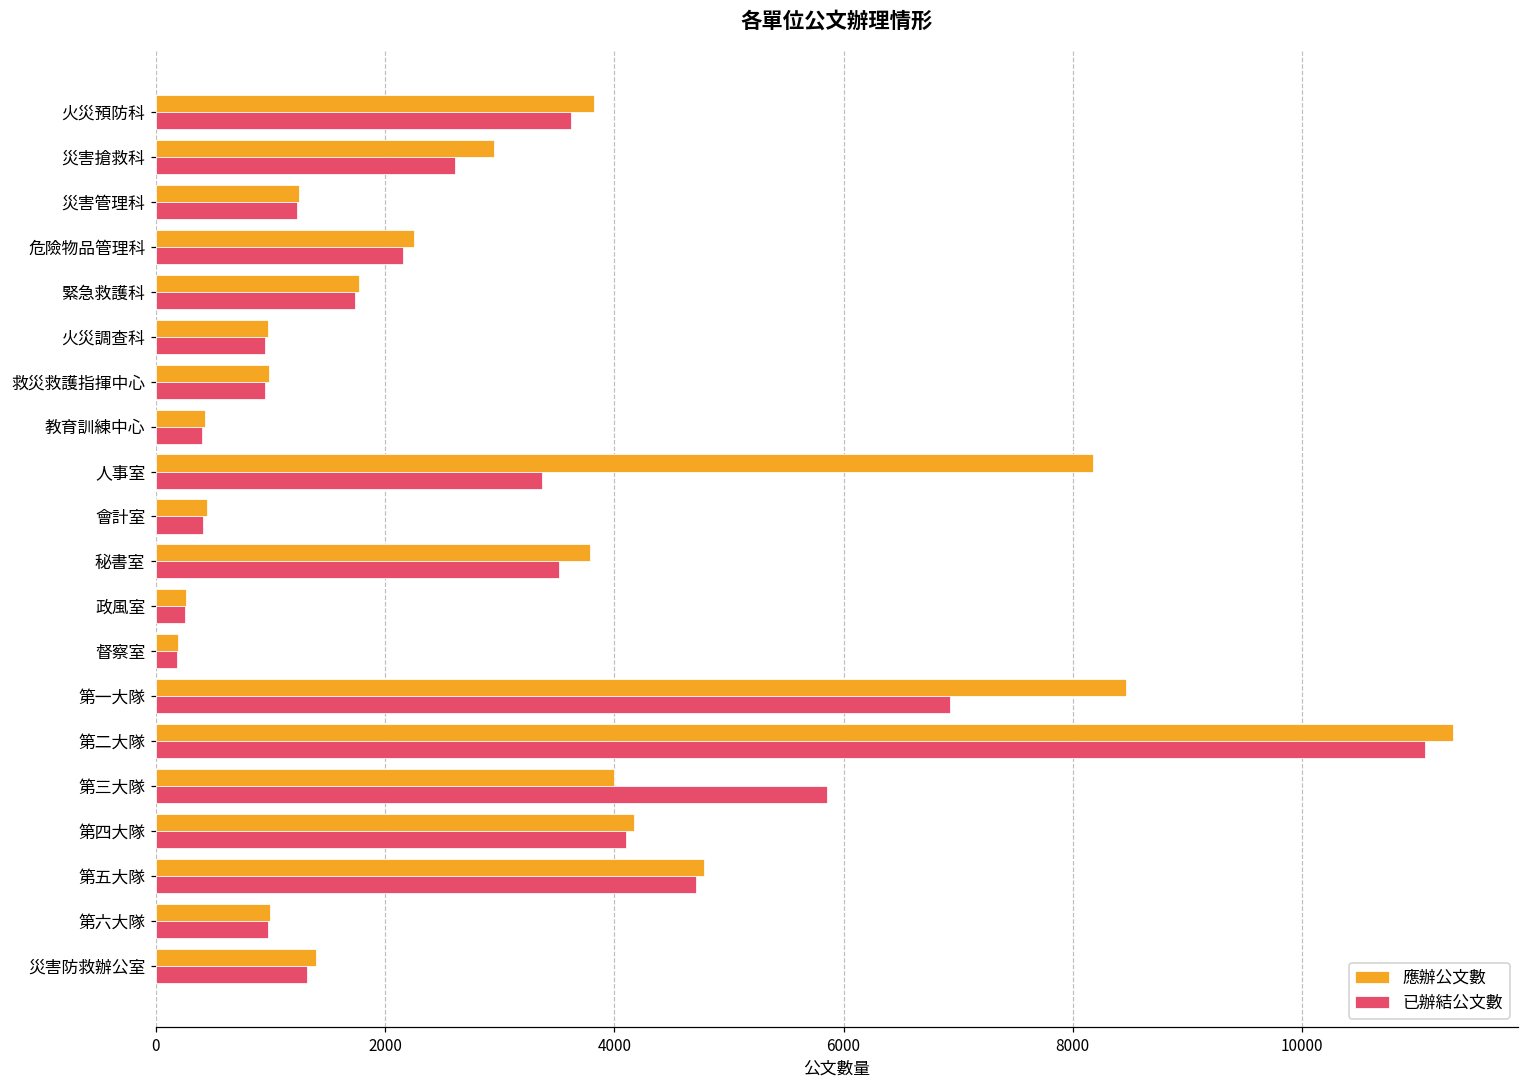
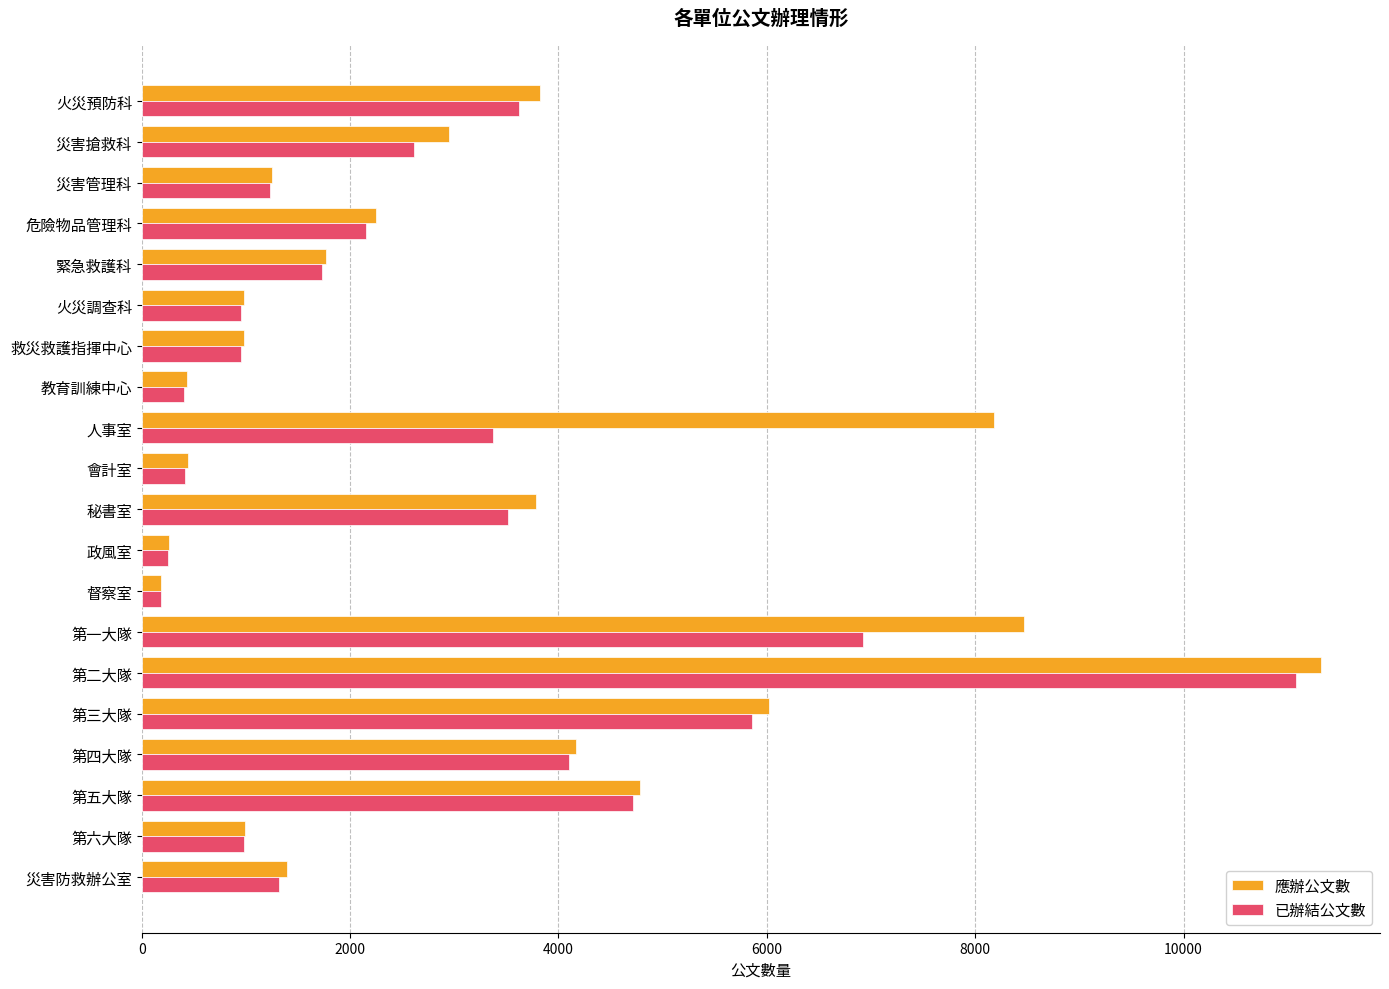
  {
    "應辦公文數": {
      "火災預防科": 3820,
      "災害搶救科": 2950,
      "災害管理科": 1250,
      "危險物品管理科": 2250,
      "緊急救護科": 1770,
      "火災調查科": 980,
      "救災救護指揮中心": 980,
      "教育訓練中心": 430,
      "人事室": 8180,
      "會計室": 440,
      "秘書室": 3780,
      "政風室": 270,
      "督察室": 190,
      "第一大隊": 8470,
      "第二大隊": 11320,
-     "第三大隊": 4000,
+     "第三大隊": 6030,
      "第四大隊": 4170,
      "第五大隊": 4780,
      "第六大隊": 1000,
      "災害防救辦公室": 1390
    },
    "已辦結公文數": {
      "火災預防科": 3620,
      "災害搶救科": 2610,
      "災害管理科": 1230,
      "危險物品管理科": 2160,
      "緊急救護科": 1730,
      "火災調查科": 960,
      "救災救護指揮中心": 950,
      "教育訓練中心": 400,
      "人事室": 3370,
      "會計室": 420,
      "秘書室": 3520,
      "政風室": 260,
      "督察室": 180,
      "第一大隊": 6930,
      "第二大隊": 11080,
      "第三大隊": 5860,
      "第四大隊": 4100,
      "第五大隊": 4710,
      "第六大隊": 980,
      "災害防救辦公室": 1320
    }
  }
